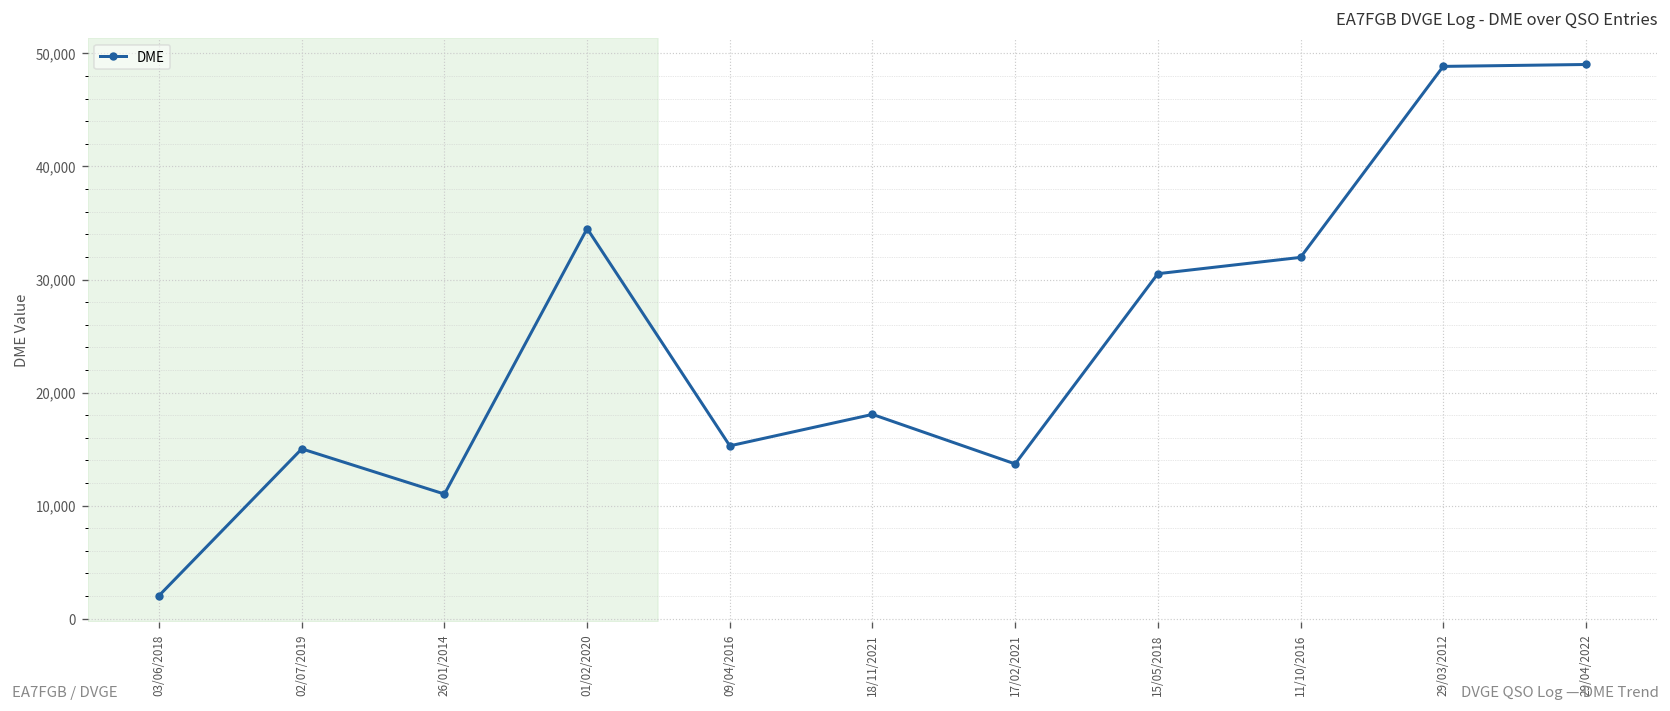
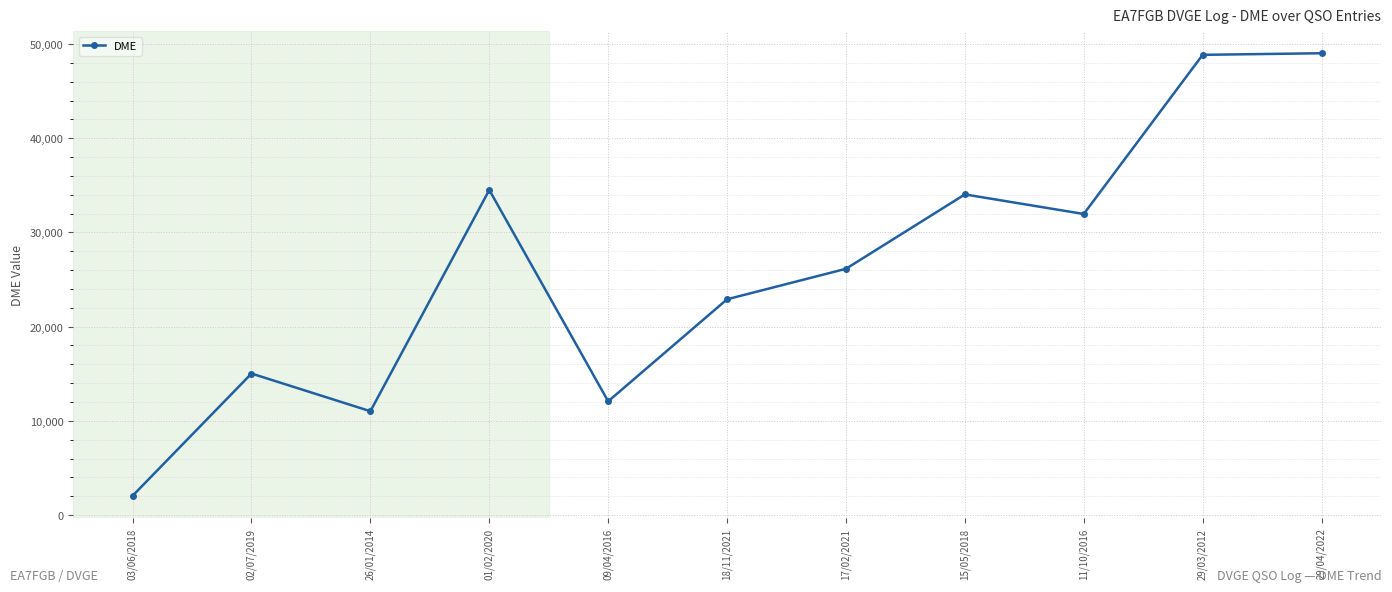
  {
    "03/06/2018": "2,000",
    "02/07/2019": "15,000",
    "26/01/2014": "11,000",
    "01/02/2020": "35,000",
-   "09/04/2016": "15,000",
-   "18/11/2021": "18,000",
-   "17/02/2021": "14,000",
-   "15/05/2018": "31,000",
+   "09/04/2016": "12,000",
+   "18/11/2021": "23,000",
+   "17/02/2021": "26,000",
+   "15/05/2018": "34,000",
    "11/10/2016": "32,000",
    "29/03/2012": "49,000",
    "29/04/2022": "49,000"
  }
